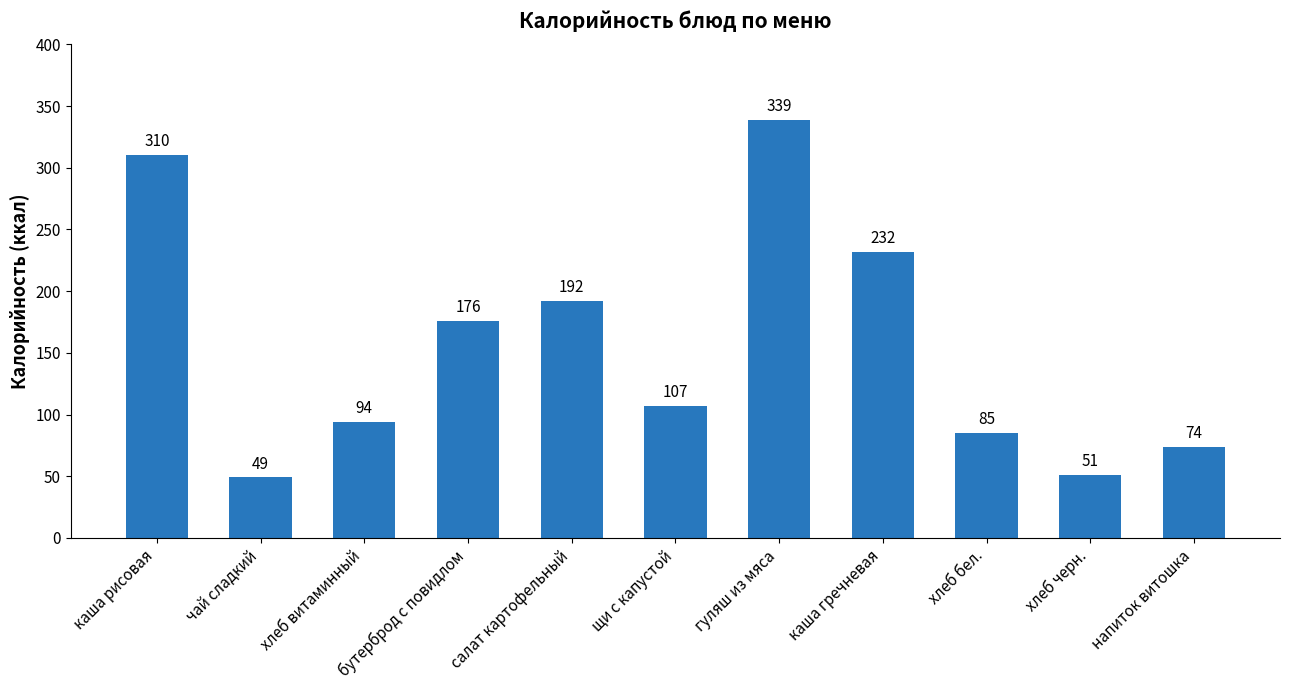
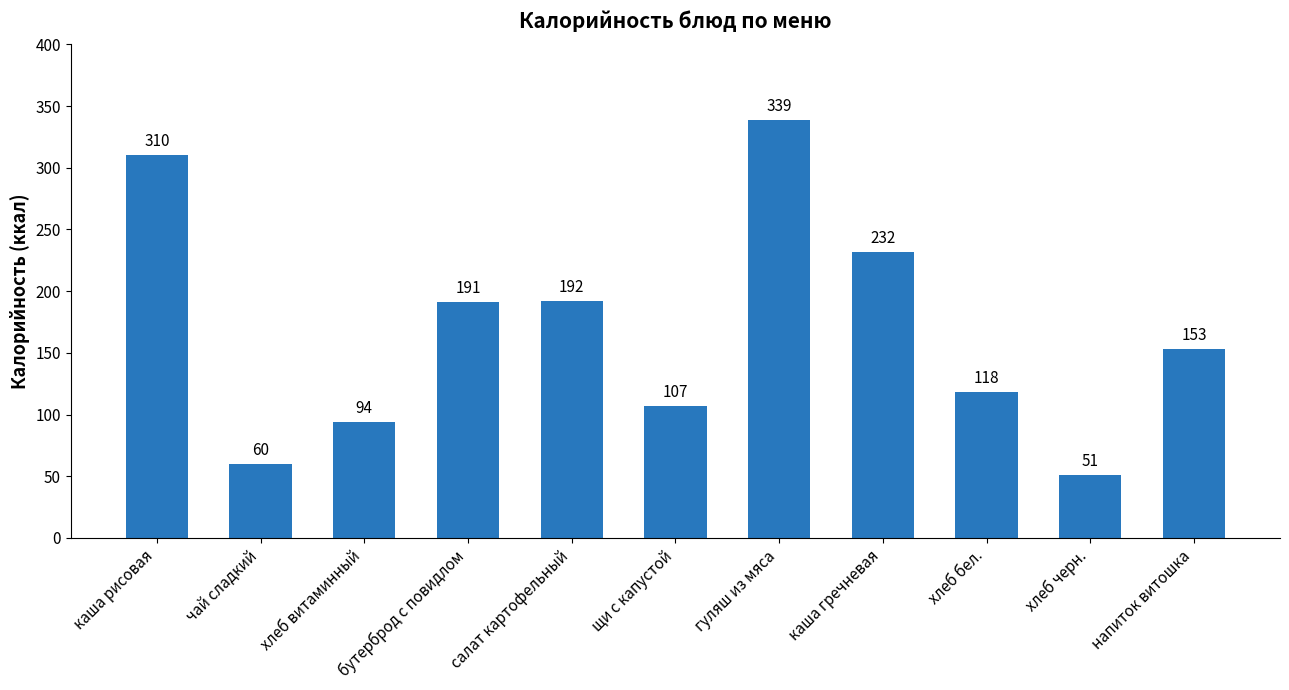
  {
    "каша рисовая": 310,
-   "чай сладкий": 49,
+   "чай сладкий": 60,
    "хлеб витаминный": 94,
-   "бутерброд с повидлом": 176,
+   "бутерброд с повидлом": 191,
    "салат картофельный": 192,
    "щи с капустой": 107,
    "гуляш из мяса": 339,
    "каша гречневая": 232,
-   "хлеб бел.": 85,
+   "хлеб бел.": 118,
    "хлеб черн.": 51,
-   "напиток витошка": 74
+   "напиток витошка": 153
  }
